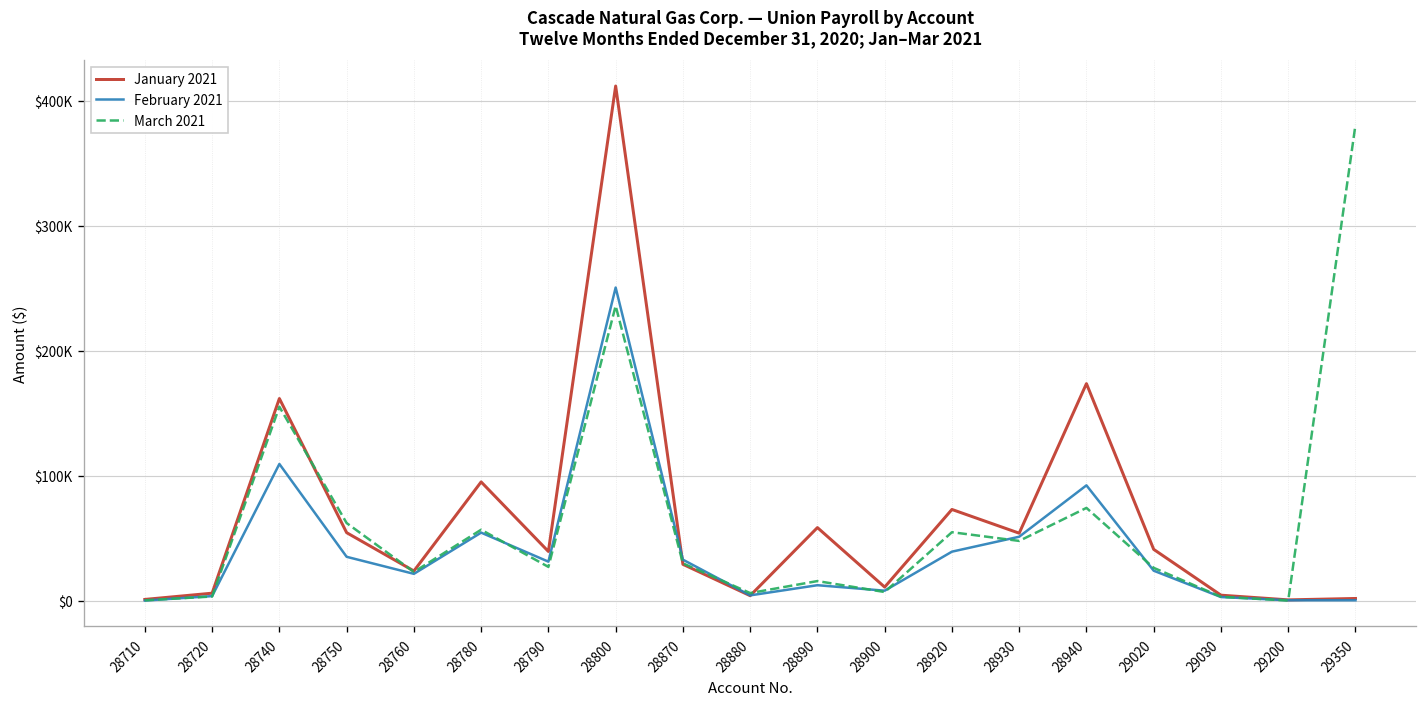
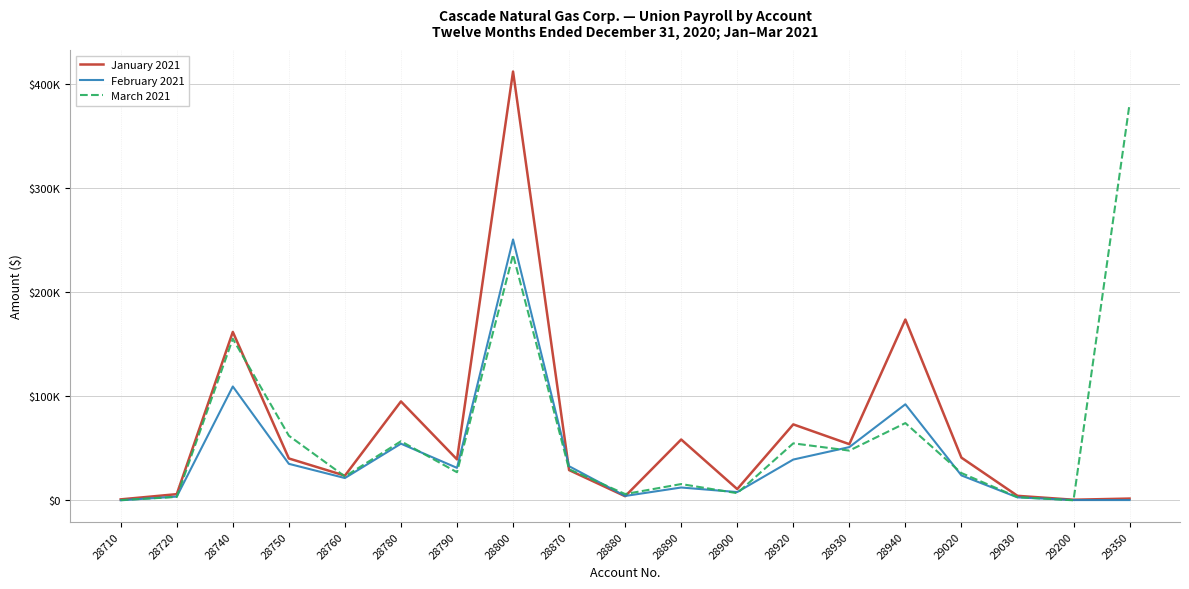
  {
    "January 2021": {
      "28740": "$162000",
-     "28750": "$54000",
+     "28750": "$40000",
      "28780": "$95000",
      "28790": "$39000",
      "28800": "$412000",
      "28890": "$58000",
      "28900": "$11000",
      "28920": "$73000",
      "28930": "$54000",
      "28940": "$174000",
      "29020": "$41000"
    },
    "February 2021": {
      "28740": "$109000",
      "28750": "$35000",
      "28790": "$31000",
      "28800": "$250000",
      "28870": "$33000",
      "28890": "$12000",
      "28920": "$39000",
      "28930": "$51000",
      "28940": "$92000"
    },
    "March 2021": {
      "28740": "$155000",
      "28750": "$62000",
      "28790": "$27000",
      "28800": "$236000",
      "28890": "$16000",
      "28920": "$55000",
      "28930": "$48000",
      "28940": "$74000",
      "29350": "$381000"
    }
  }
